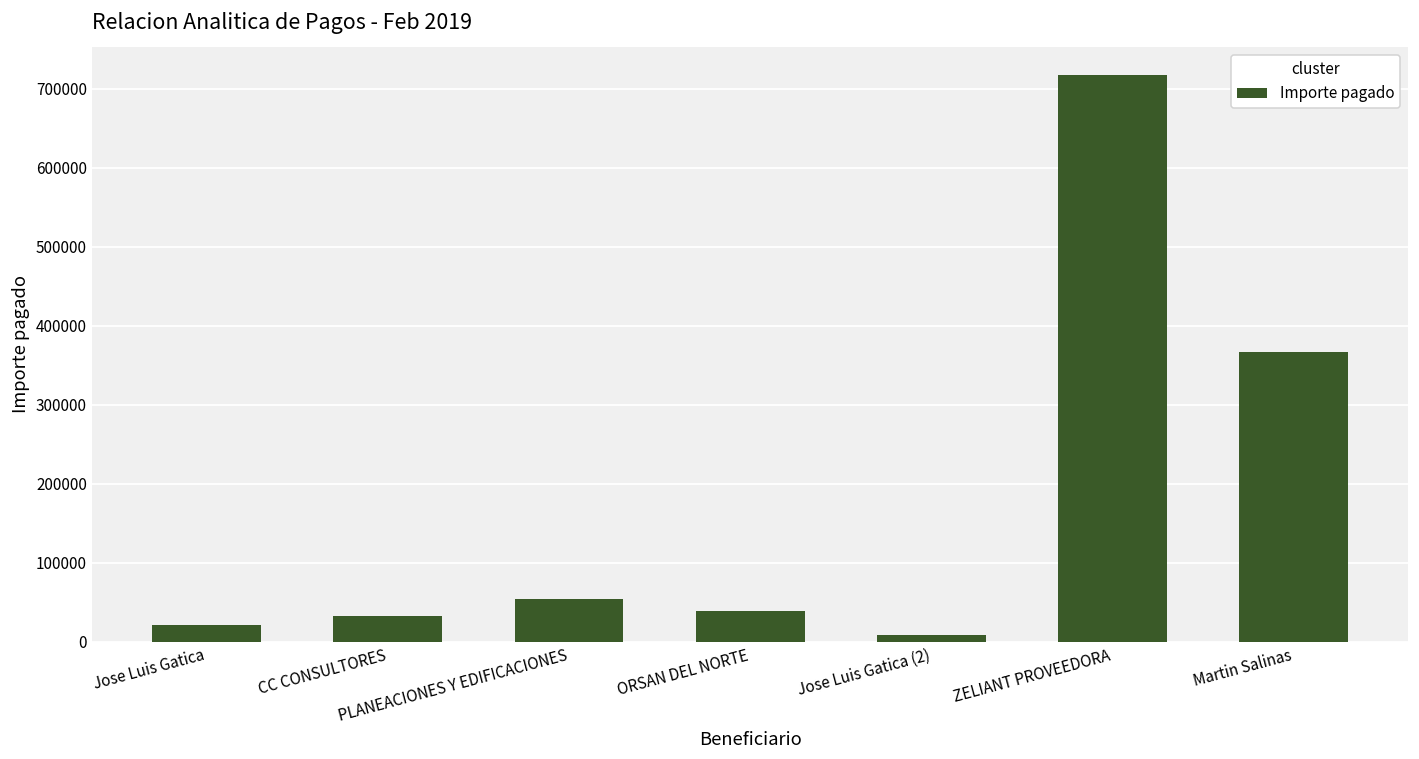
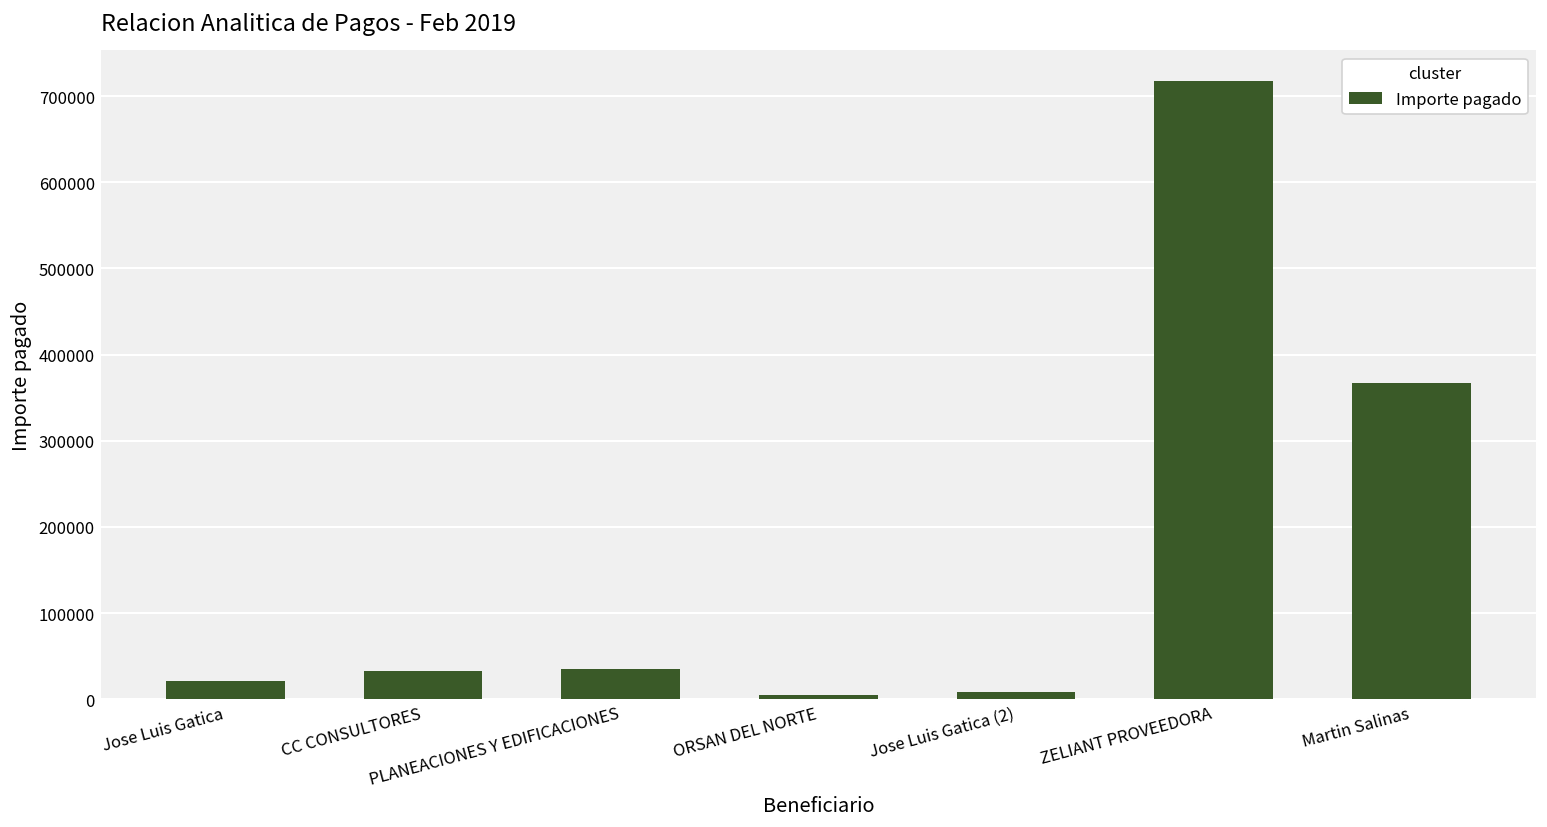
  {
    "Jose Luis Gatica": 20000,
    "CC CONSULTORES": 30000,
-   "PLANEACIONES Y EDIFICACIONES": 50000,
-   "ORSAN DEL NORTE": 40000,
+   "PLANEACIONES Y EDIFICACIONES": 40000,
+   "ORSAN DEL NORTE": 10000,
    "Jose Luis Gatica (2)": 10000,
    "ZELIANT PROVEEDORA": 720000,
    "Martin Salinas": 370000
  }
